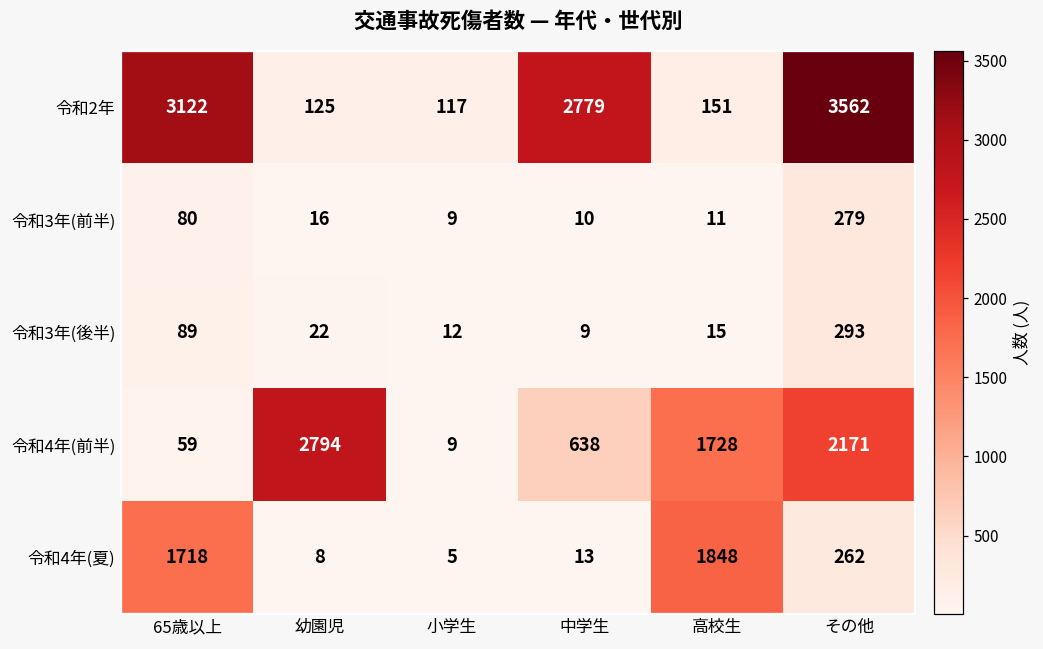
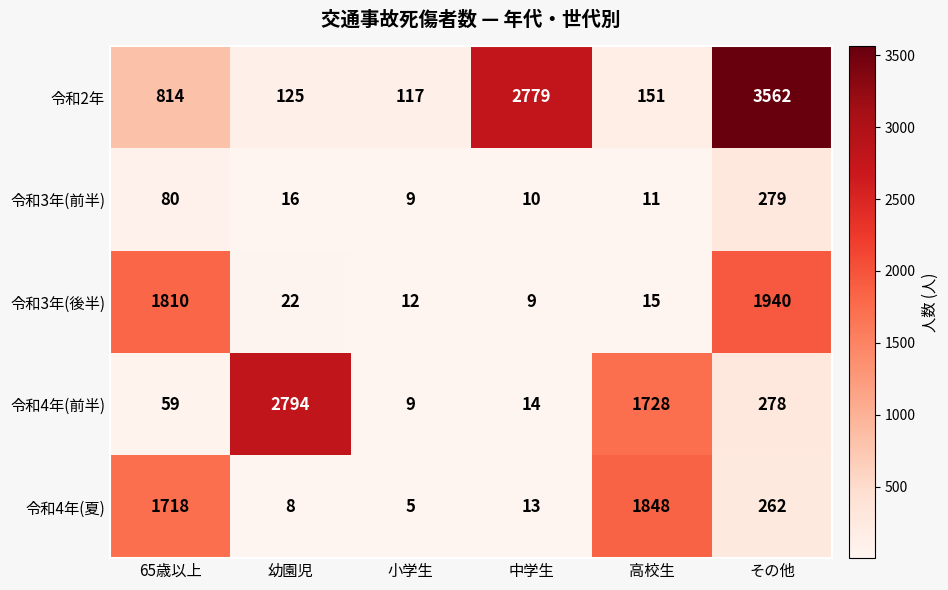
  {
    "令和2年": {
-     "65歳以上": 3122,
+     "65歳以上": 814,
      "幼園児": 125,
      "小学生": 117,
      "中学生": 2779,
      "高校生": 151,
      "その他": 3562
    },
    "令和3年(前半)": {
      "65歳以上": 80,
      "幼園児": 16,
      "小学生": 9,
      "中学生": 10,
      "高校生": 11,
      "その他": 279
    },
    "令和3年(後半)": {
-     "65歳以上": 89,
+     "65歳以上": 1810,
      "幼園児": 22,
      "小学生": 12,
      "中学生": 9,
      "高校生": 15,
-     "その他": 293
+     "その他": 1940
    },
    "令和4年(前半)": {
      "65歳以上": 59,
      "幼園児": 2794,
      "小学生": 9,
-     "中学生": 638,
+     "中学生": 14,
      "高校生": 1728,
-     "その他": 2171
+     "その他": 278
    },
    "令和4年(夏)": {
      "65歳以上": 1718,
      "幼園児": 8,
      "小学生": 5,
      "中学生": 13,
      "高校生": 1848,
      "その他": 262
    }
  }
